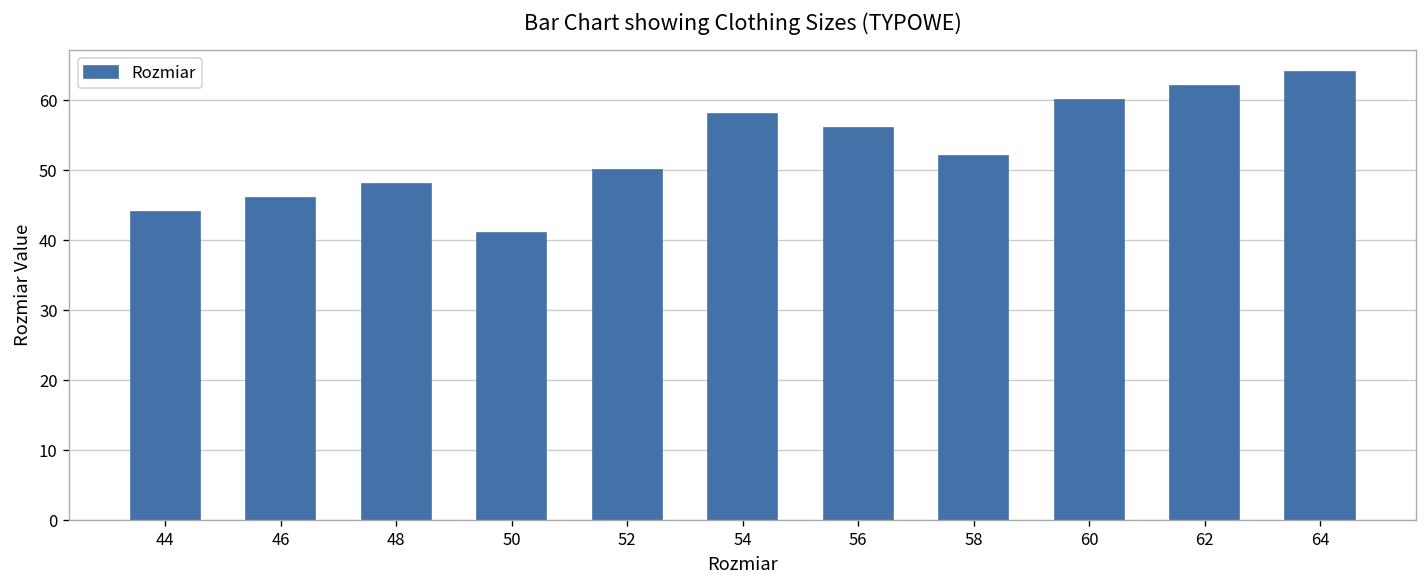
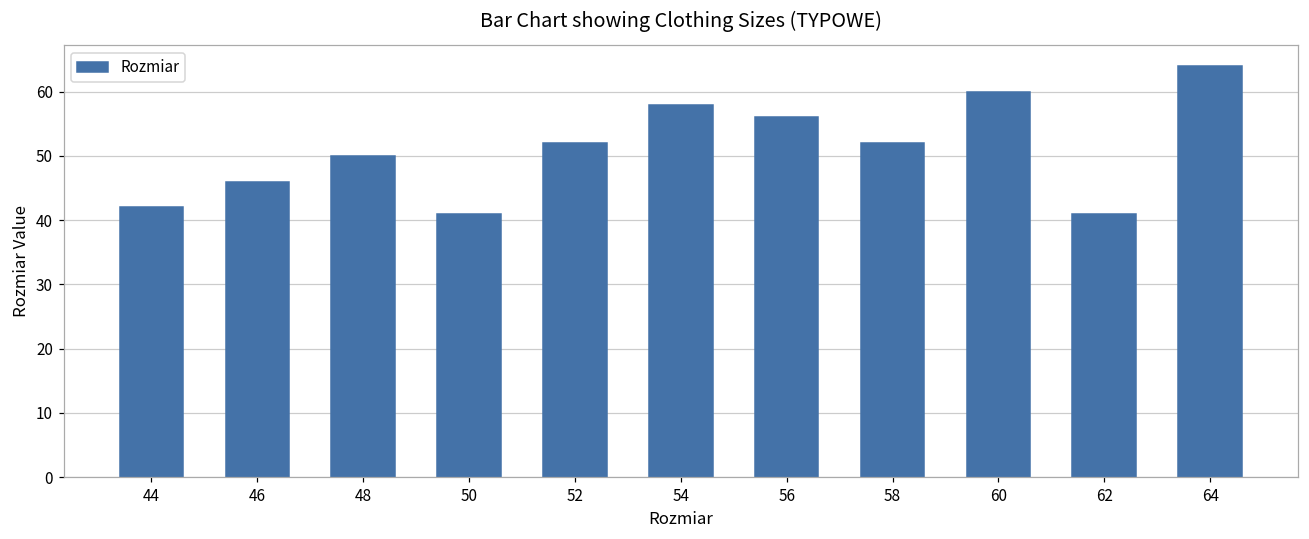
  {
-   "44": 44,
+   "44": 42,
    "46": 46,
-   "48": 48,
+   "48": 50,
    "50": 41,
-   "52": 50,
+   "52": 52,
    "54": 58,
    "56": 56,
    "58": 52,
    "60": 60,
-   "62": 62,
+   "62": 41,
    "64": 64
  }
